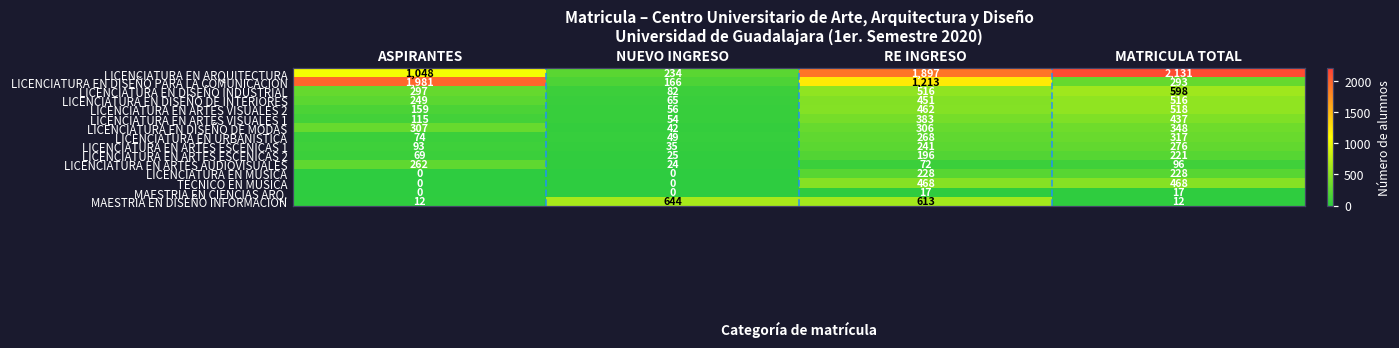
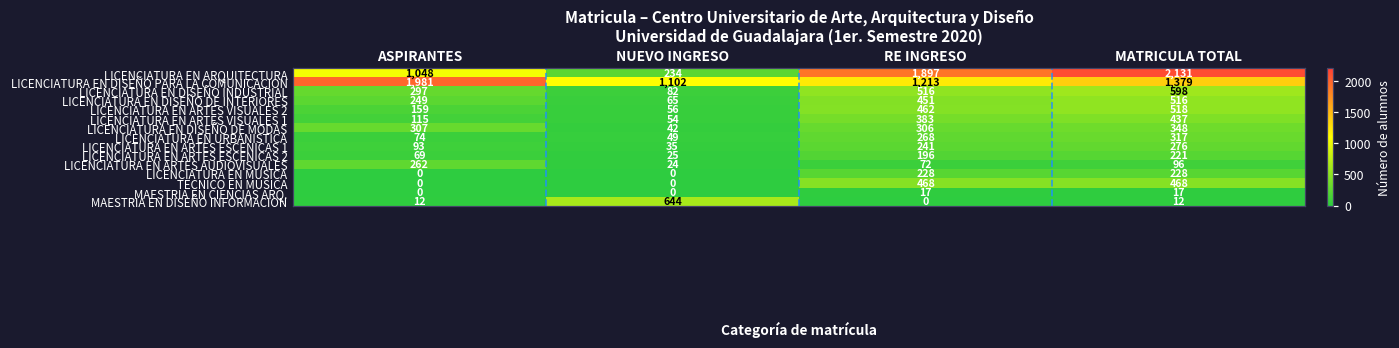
  {
    "LICENCIATURA EN DISEÑO PARA LA COMUNICACION": {
-     "NUEVO INGRESO": "166",
-     "MATRICULA TOTAL": "293"
+     "NUEVO INGRESO": "1,102",
+     "MATRICULA TOTAL": "1,379"
    },
    "MAESTRIA EN DISEÑO INFORMACION": {
      "ASPIRANTES": "12",
      "NUEVO INGRESO": "644",
-     "RE INGRESO": "613"
+     "RE INGRESO": "0"
    }
  }
